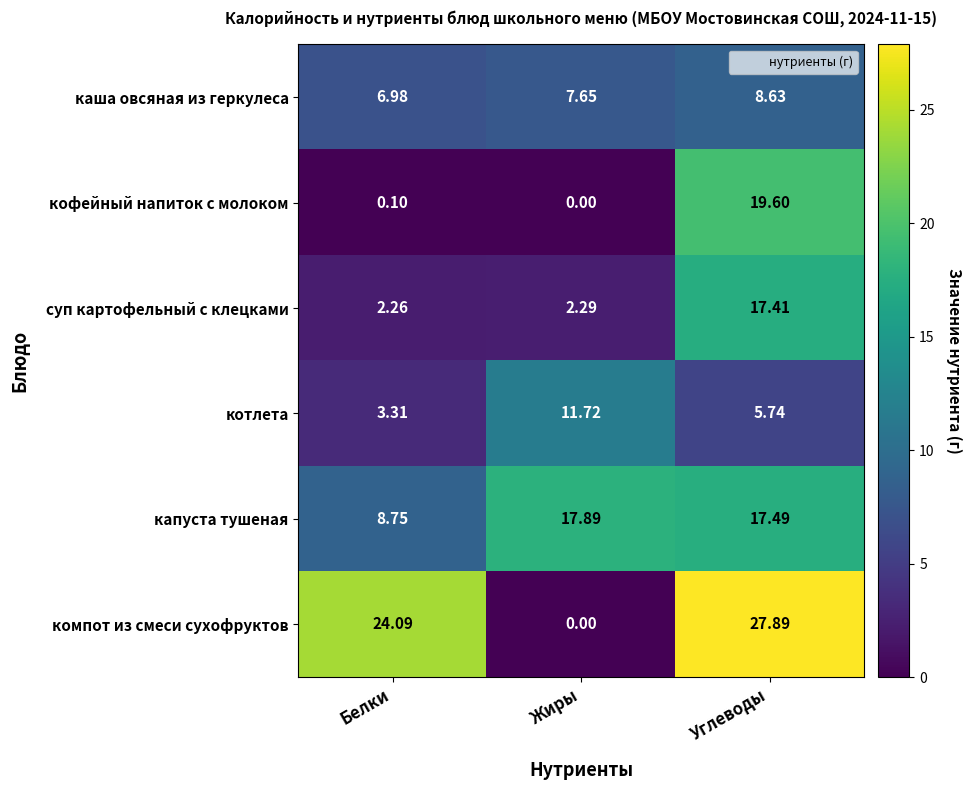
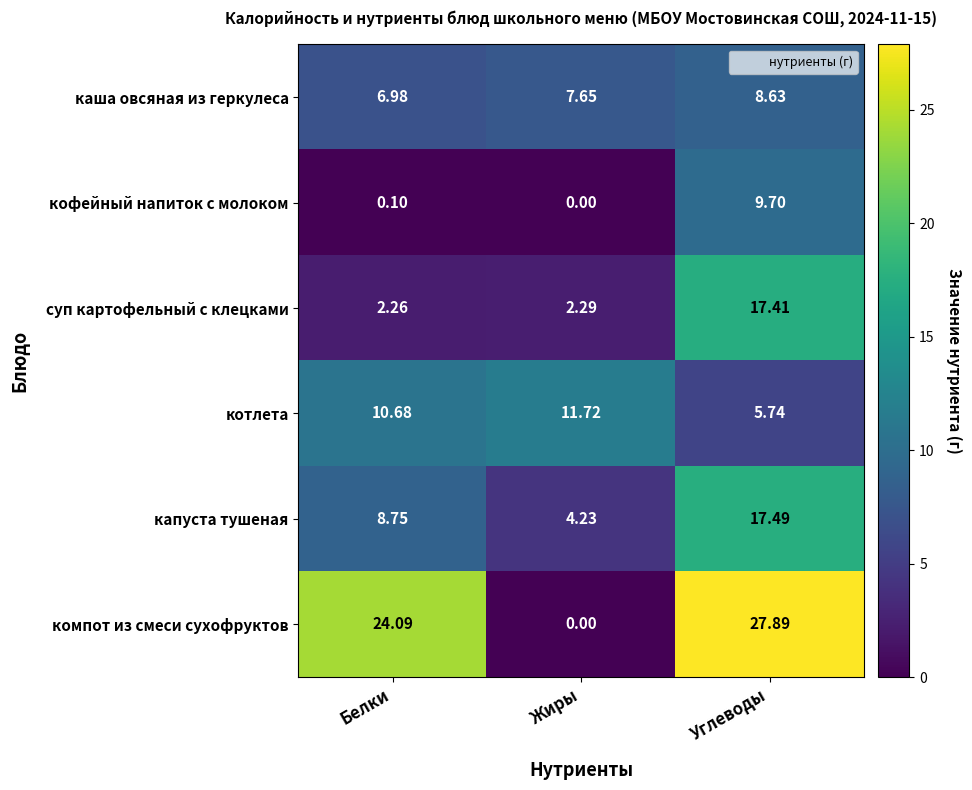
  {
    "каша овсяная из геркулеса": {
      "Белки": 6.98,
      "Жиры": 7.65,
      "Углеводы": 8.63
    },
    "кофейный напиток с молоком": {
      "Белки": 0.10,
      "Жиры": 0.00,
-     "Углеводы": 19.60
+     "Углеводы": 9.70
    },
    "суп картофельный с клецками": {
      "Белки": 2.26,
      "Жиры": 2.29,
      "Углеводы": 17.41
    },
    "котлета": {
-     "Белки": 3.31,
+     "Белки": 10.68,
      "Жиры": 11.72,
      "Углеводы": 5.74
    },
    "капуста тушеная": {
      "Белки": 8.75,
-     "Жиры": 17.89,
+     "Жиры": 4.23,
      "Углеводы": 17.49
    },
    "компот из смеси сухофруктов": {
      "Белки": 24.09,
      "Жиры": 0.00,
      "Углеводы": 27.89
    }
  }
